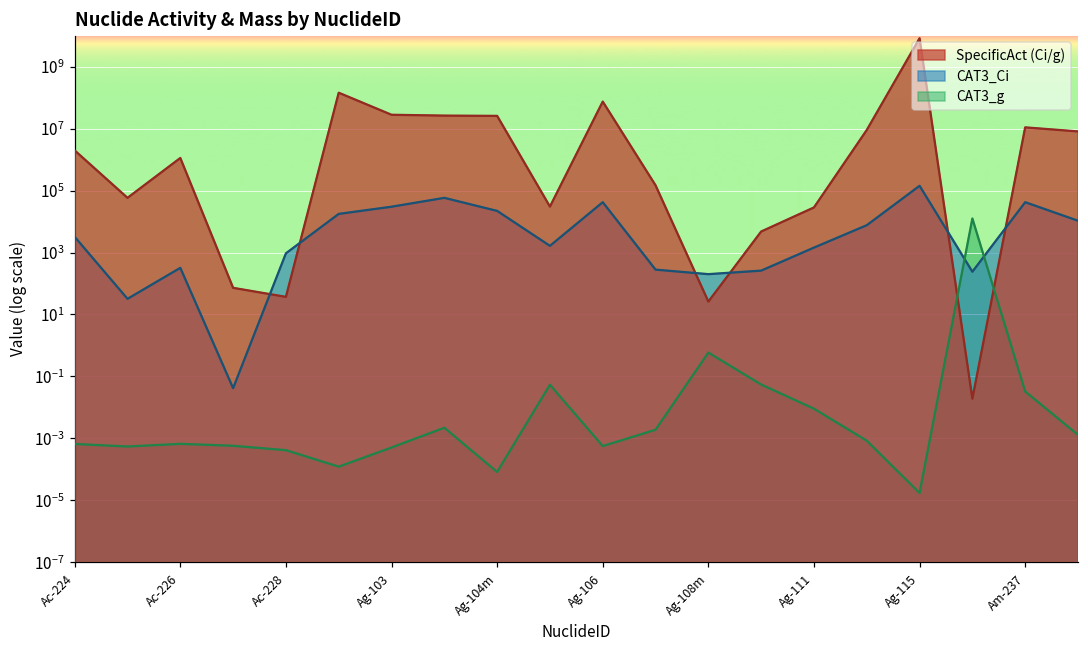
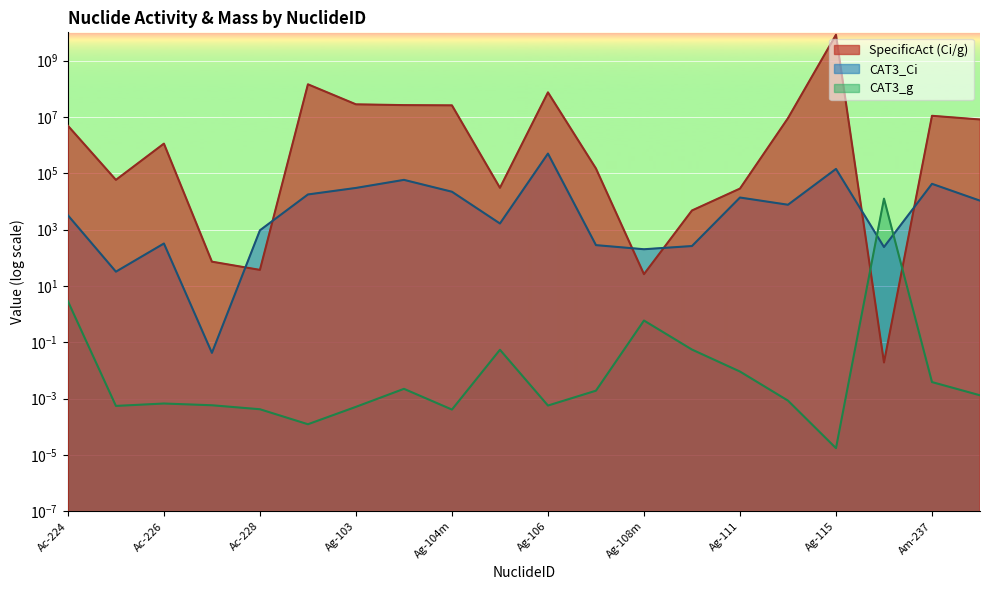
  {
    "SpecificAct (Ci/g)": {
-     "Ac-224": 2000000,
+     "Ac-224": 5000000,
      "Ac-226": 1100000,
      "Ac-228": 40,
      "Ag-103": 30000000,
      "Ag-104m": 30000000,
      "Ag-106": 70000000,
      "Ag-108m": 30,
      "Ag-111": 30000,
      "Ag-115": 8000000000,
      "Am-237": 11000000
    },
    "CAT3_Ci": {
      "Ac-224": 3000,
      "Ac-226": 300,
      "Ac-228": 900,
      "Ag-103": 30000,
      "Ag-104m": 20000,
-     "Ag-106": 40000,
+     "Ag-106": 500000,
      "Ag-108m": 200,
-     "Ag-111": 1000,
+     "Ag-111": 10000,
      "Ag-115": 100000,
      "Am-237": 40000
    },
    "CAT3_g": {
-     "Ac-224": 0.0007,
+     "Ac-224": 3,
      "Ac-226": 0.0007,
      "Ac-228": 0.0004,
      "Ag-103": 0.0005,
-     "Ag-104m": 0.00008,
+     "Ag-104m": 0.0004,
      "Ag-106": 0.0006,
      "Ag-108m": 0.6,
      "Ag-111": 0.009,
      "Ag-115": 0.00002,
-     "Am-237": 0.03
+     "Am-237": 0.004
    }
  }
